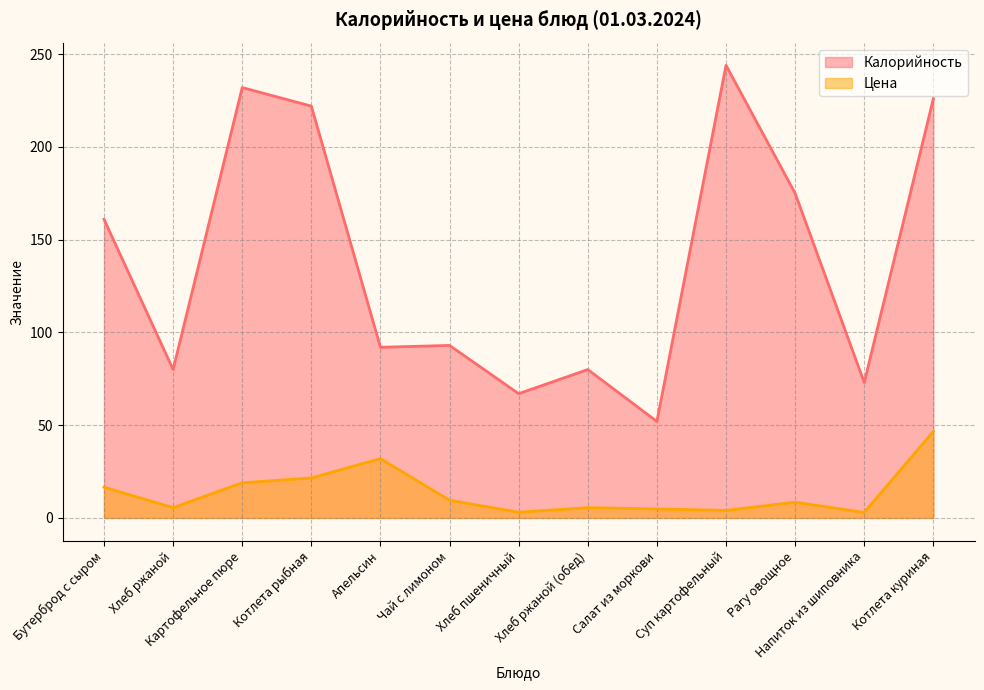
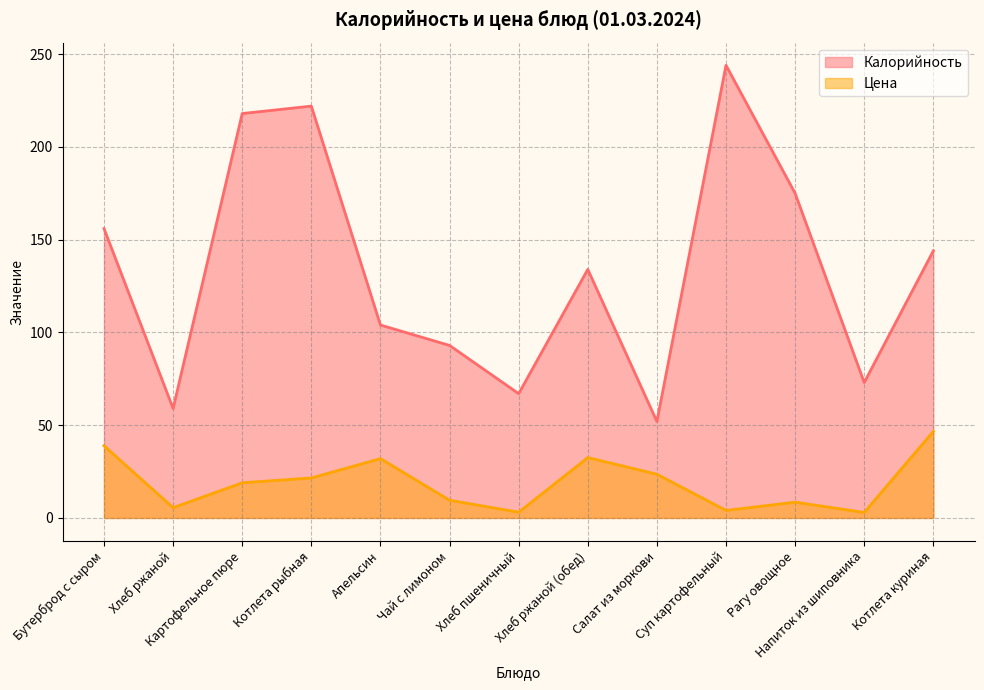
  {
    "Калорийность": {
-     "Бутерброд с сыром": 161,
-     "Хлеб ржаной": 80,
-     "Картофельное пюре": 232,
+     "Бутерброд с сыром": 156,
+     "Хлеб ржаной": 59,
+     "Картофельное пюре": 218,
      "Котлета рыбная": 222,
-     "Апельсин": 92,
+     "Апельсин": 104,
      "Чай с лимоном": 93,
      "Хлеб пшеничный": 67,
-     "Хлеб ржаной (обед)": 80,
+     "Хлеб ржаной (обед)": 134,
      "Салат из моркови": 52,
      "Суп картофельный": 244,
      "Рагу овощное": 175,
      "Напиток из шиповника": 73,
-     "Котлета куриная": 226
+     "Котлета куриная": 144
    },
    "Цена": {
-     "Бутерброд с сыром": 17,
+     "Бутерброд с сыром": 39,
      "Хлеб ржаной": 6,
      "Картофельное пюре": 19,
      "Котлета рыбная": 22,
      "Апельсин": 32,
      "Чай с лимоном": 10,
      "Хлеб пшеничный": 3,
-     "Хлеб ржаной (обед)": 6,
-     "Салат из моркови": 5,
+     "Хлеб ржаной (обед)": 33,
+     "Салат из моркови": 24,
      "Суп картофельный": 4,
      "Рагу овощное": 9,
      "Напиток из шиповника": 3,
      "Котлета куриная": 47
    }
  }
